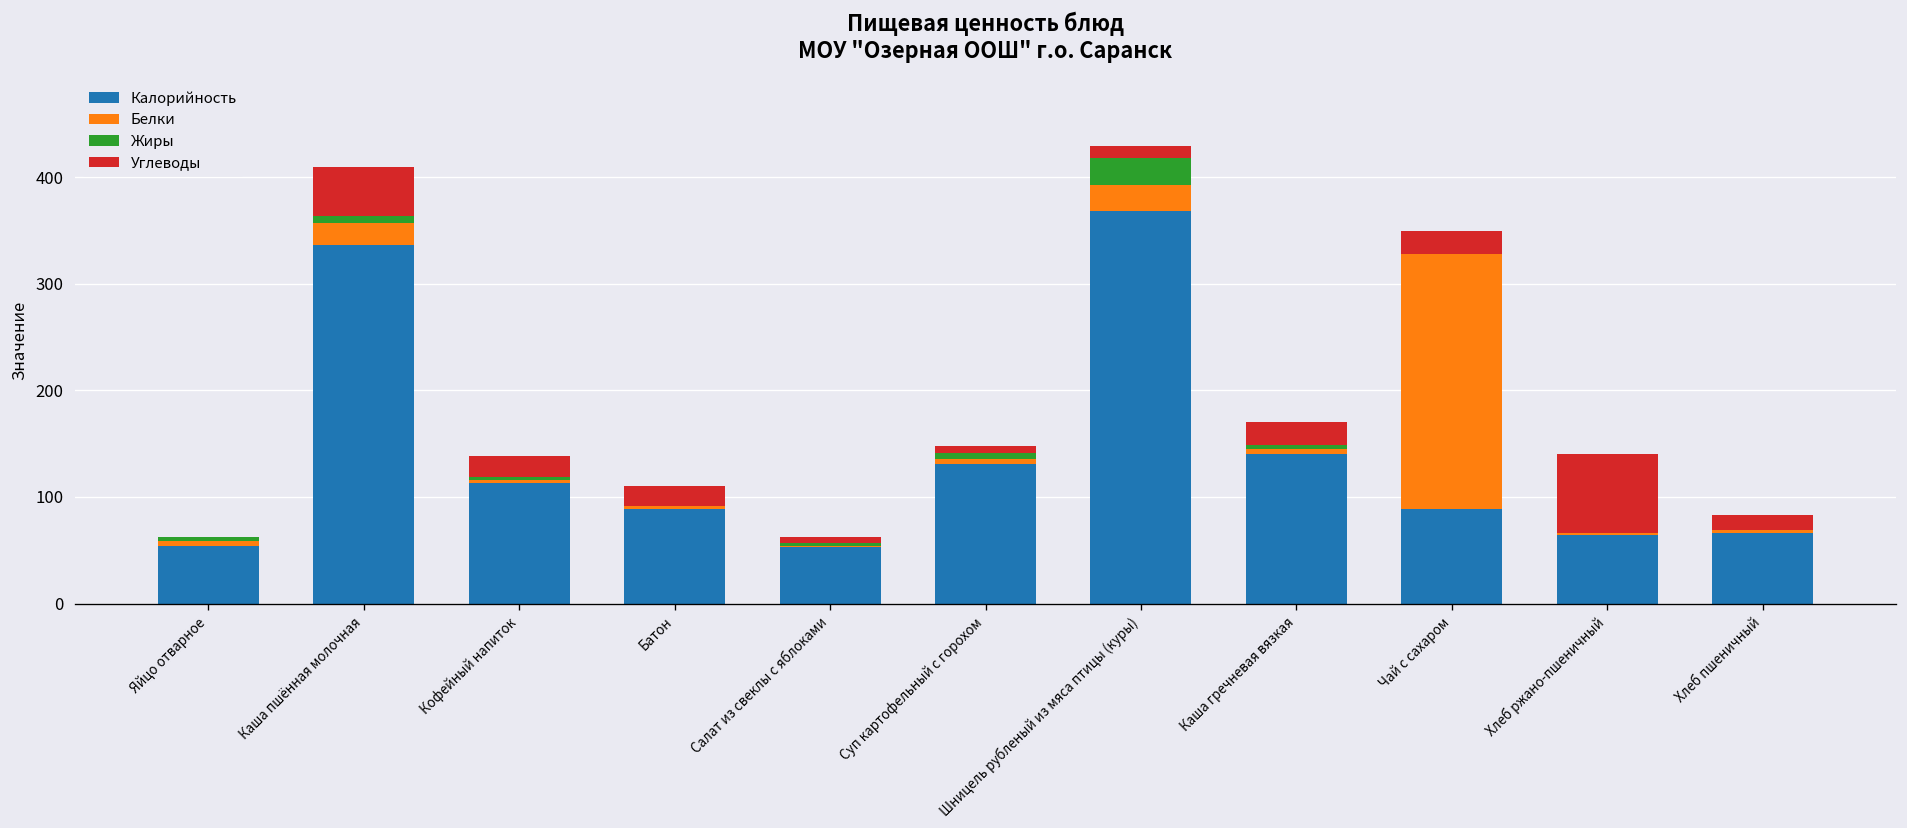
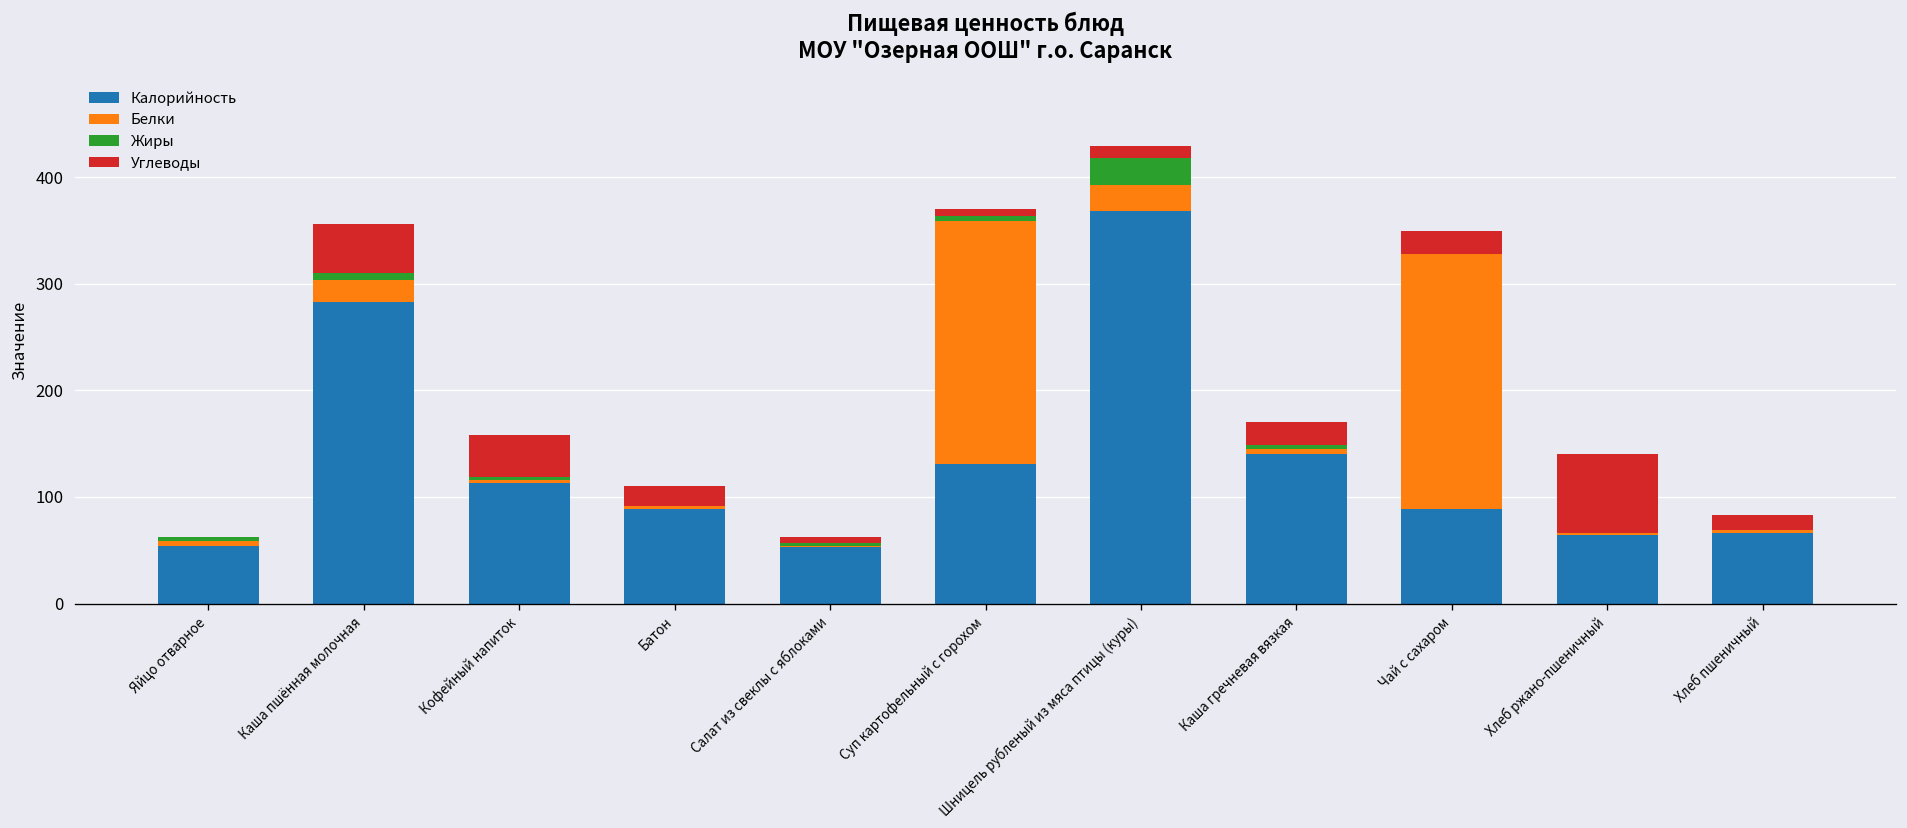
  {
    "Калорийность": {
      "Яйцо отварное": 50,
-     "Каша пшённая молочная": 340,
+     "Каша пшённая молочная": 280,
      "Кофейный напиток": 110,
      "Батон": 90,
      "Салат из свеклы с яблоками": 50,
      "Суп картофельный с горохом": 130,
      "Шницель рубленый из мяса птицы (куры)": 370,
      "Каша гречневая вязкая": 140,
      "Чай с сахаром": 90,
      "Хлеб ржано-пшеничный": 60,
      "Хлеб пшеничный": 70
    },
    "Белки": {
      "Яйцо отварное": 0,
      "Каша пшённая молочная": 20,
      "Батон": 0,
-     "Суп картофельный с горохом": 10,
+     "Суп картофельный с горохом": 230,
      "Шницель рубленый из мяса птицы (куры)": 20,
      "Каша гречневая вязкая": 0,
      "Чай с сахаром": 240
    },
    "Жиры": {
      "Яйцо отварное": 0,
      "Каша пшённая молочная": 10,
      "Салат из свеклы с яблоками": 0,
      "Суп картофельный с горохом": 10,
      "Шницель рубленый из мяса птицы (куры)": 30,
      "Каша гречневая вязкая": 0
    },
    "Углеводы": {
      "Яйцо отварное": 0,
      "Каша пшённая молочная": 50,
-     "Кофейный напиток": 20,
+     "Кофейный напиток": 40,
      "Батон": 20,
      "Салат из свеклы с яблоками": 10,
      "Суп картофельный с горохом": 10,
      "Шницель рубленый из мяса птицы (куры)": 10,
      "Каша гречневая вязкая": 20,
      "Чай с сахаром": 20,
      "Хлеб ржано-пшеничный": 70,
      "Хлеб пшеничный": 10
    }
  }
